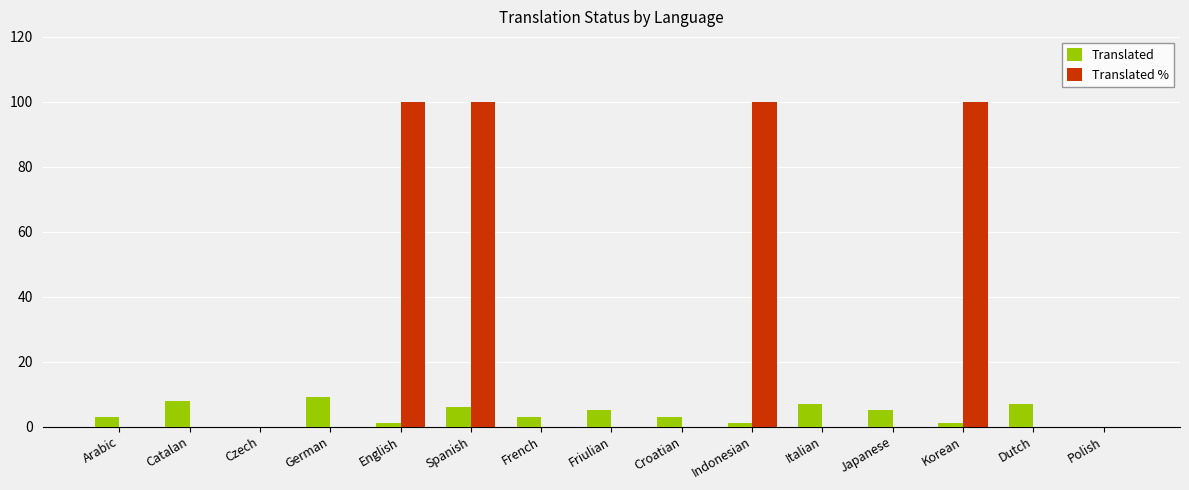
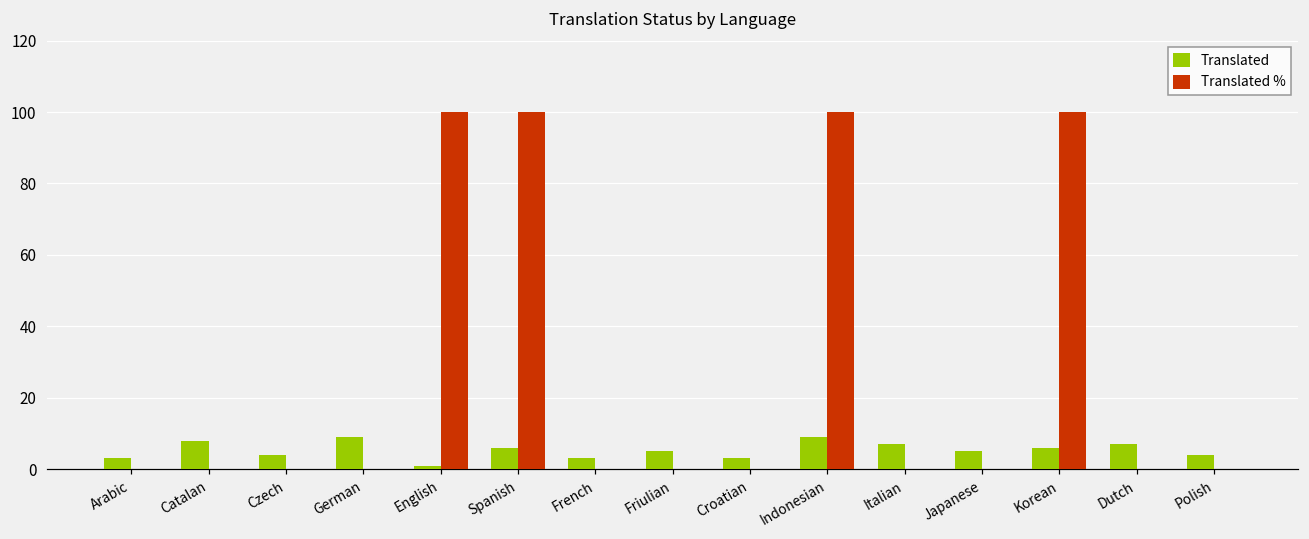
  {
    "Translated": {
      "Arabic": 3,
      "Catalan": 8,
-     "Czech": 0,
+     "Czech": 4,
      "German": 9,
      "English": 1,
      "Spanish": 6,
      "French": 3,
      "Friulian": 5,
      "Croatian": 3,
-     "Indonesian": 1,
+     "Indonesian": 9,
      "Italian": 7,
      "Japanese": 5,
-     "Korean": 1,
+     "Korean": 6,
      "Dutch": 7,
-     "Polish": 0
+     "Polish": 4
    },
    "Translated %": {
      "Arabic": 0,
      "Catalan": 0,
      "Czech": 0,
      "German": 0,
      "English": 100,
      "Spanish": 100,
      "French": 0,
      "Friulian": 0,
      "Croatian": 0,
      "Indonesian": 100,
      "Italian": 0,
      "Japanese": 0,
      "Korean": 100,
      "Dutch": 0,
      "Polish": 0
    }
  }
